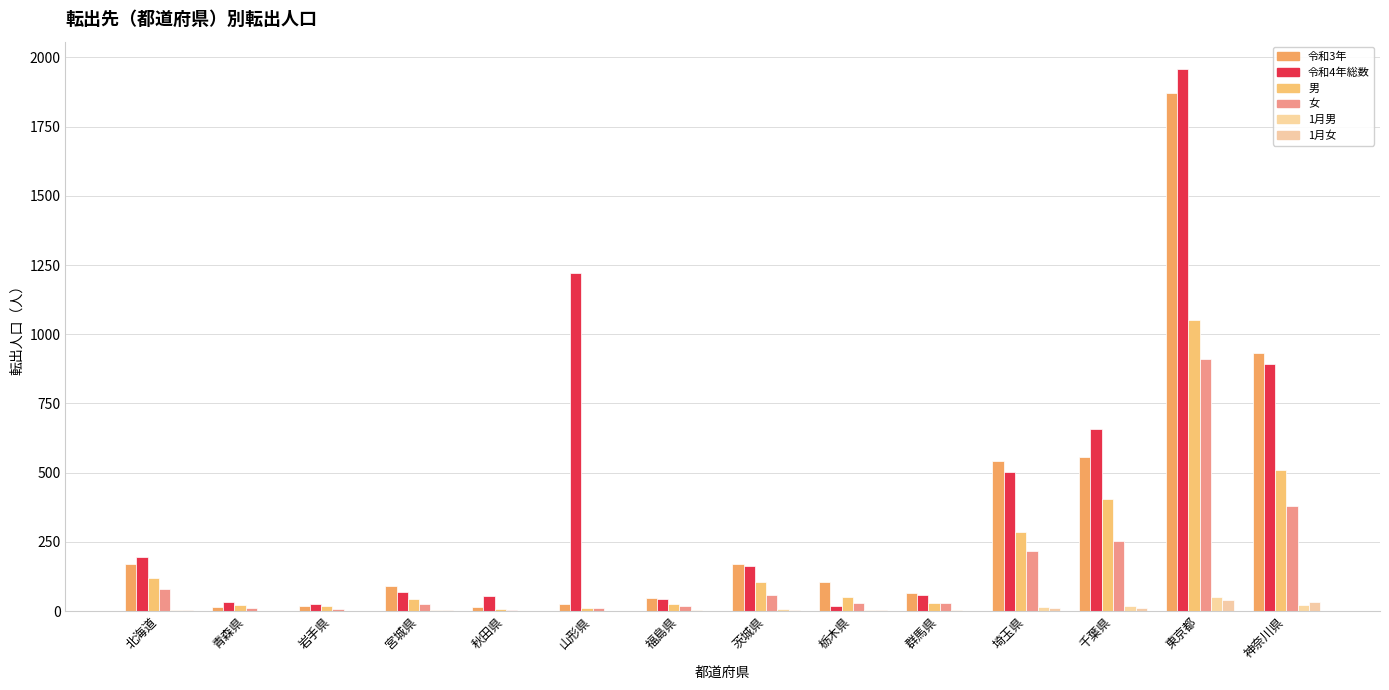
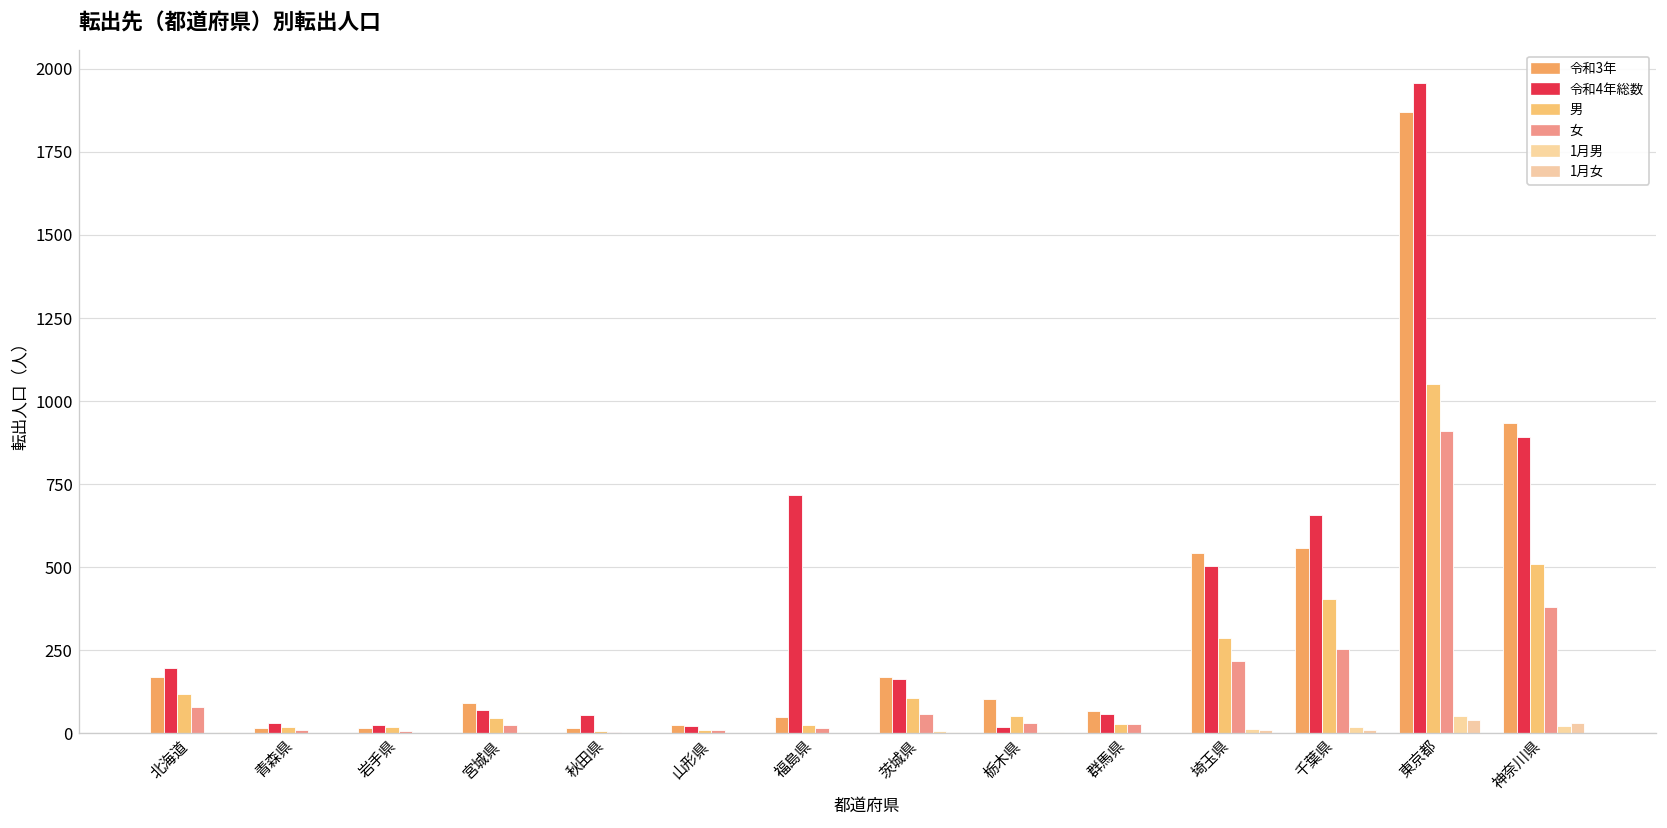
  {
    "令和4年総数": {
      "北海道": 200,
      "青森県": 30,
      "岩手県": 20,
      "宮城県": 70,
      "秋田県": 50,
-     "山形県": 1220,
-     "福島県": 40,
+     "山形県": 20,
+     "福島県": 720,
      "茨城県": 160,
      "栃木県": 20,
      "群馬県": 60,
      "埼玉県": 500,
      "千葉県": 660,
      "東京都": 1960,
      "神奈川県": 890
    }
  }
